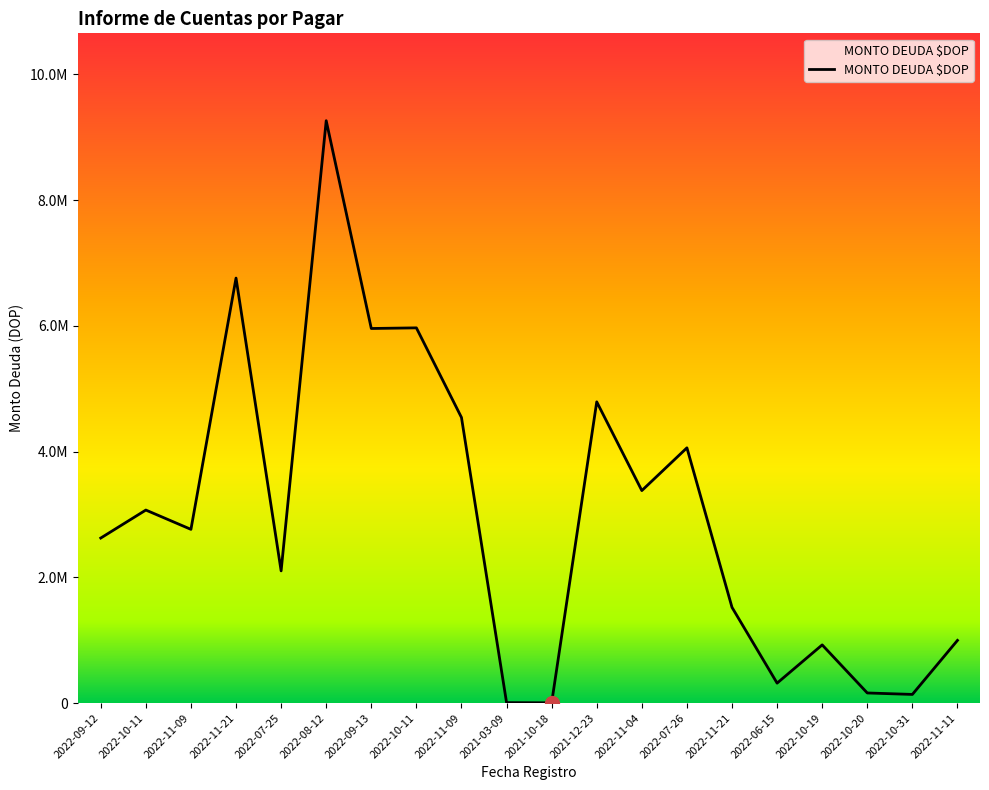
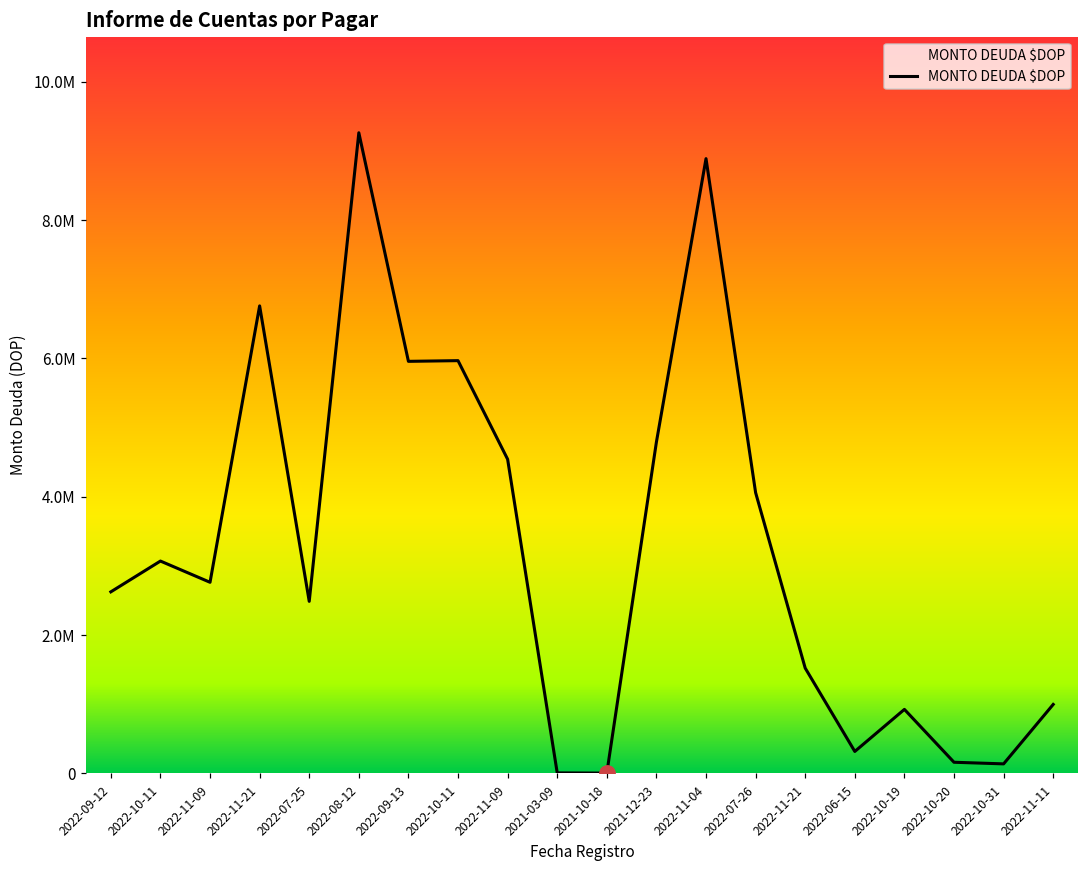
  {
    "MONTO DEUDA $DOP": {
      "2022-09-12": 2600000,
-     "2022-07-25": 2100000,
+     "2022-07-25": 2500000,
      "2022-08-12": 9300000,
      "2022-09-13": 6000000,
      "2021-03-09": 0,
      "2021-12-23": 4800000,
-     "2022-11-04": 3400000,
+     "2022-11-04": 8900000,
      "2022-07-26": 4100000,
      "2022-06-15": 300000,
      "2022-10-19": 900000,
      "2022-10-20": 200000,
      "2022-10-31": 100000,
      "2022-11-11": 1000000
    }
  }
